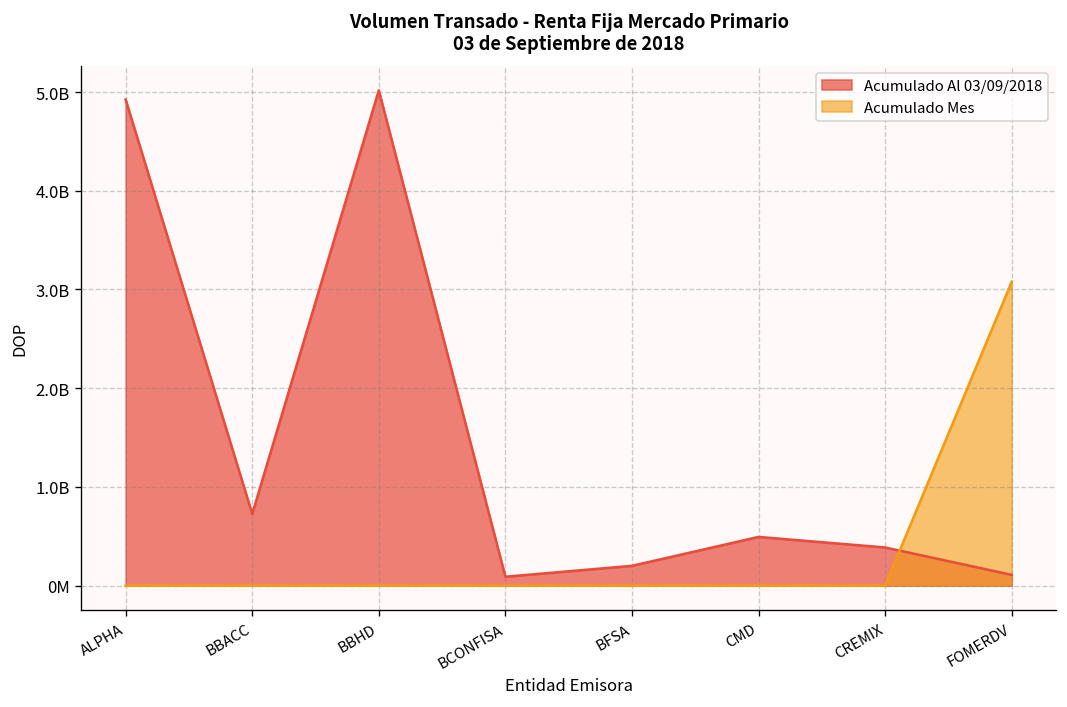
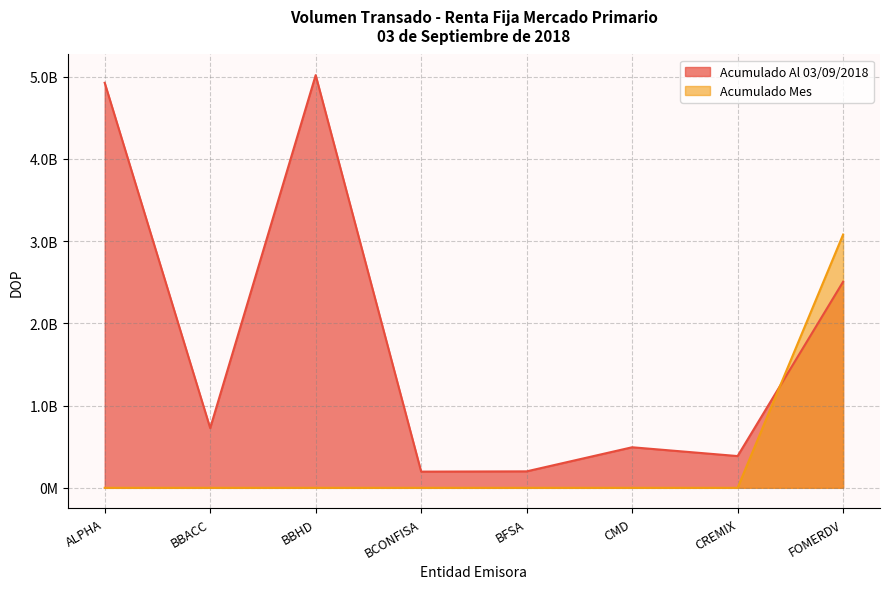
  {
    "Acumulado Al 03/09/2018": {
      "ALPHA": 4900000000,
      "BBACC": 700000000,
      "BBHD": 5000000000,
-     "BCONFISA": 100000000,
+     "BCONFISA": 200000000,
      "BFSA": 200000000,
      "CMD": 500000000,
      "CREMIX": 400000000,
-     "FOMERDV": 100000000
+     "FOMERDV": 2500000000
    },
    "Acumulado Mes": {
      "ALPHA": 0,
      "BBACC": 0,
      "BBHD": 0,
      "BCONFISA": 0,
      "BFSA": 0,
      "CMD": 0,
      "CREMIX": 0,
      "FOMERDV": 3100000000
    }
  }
